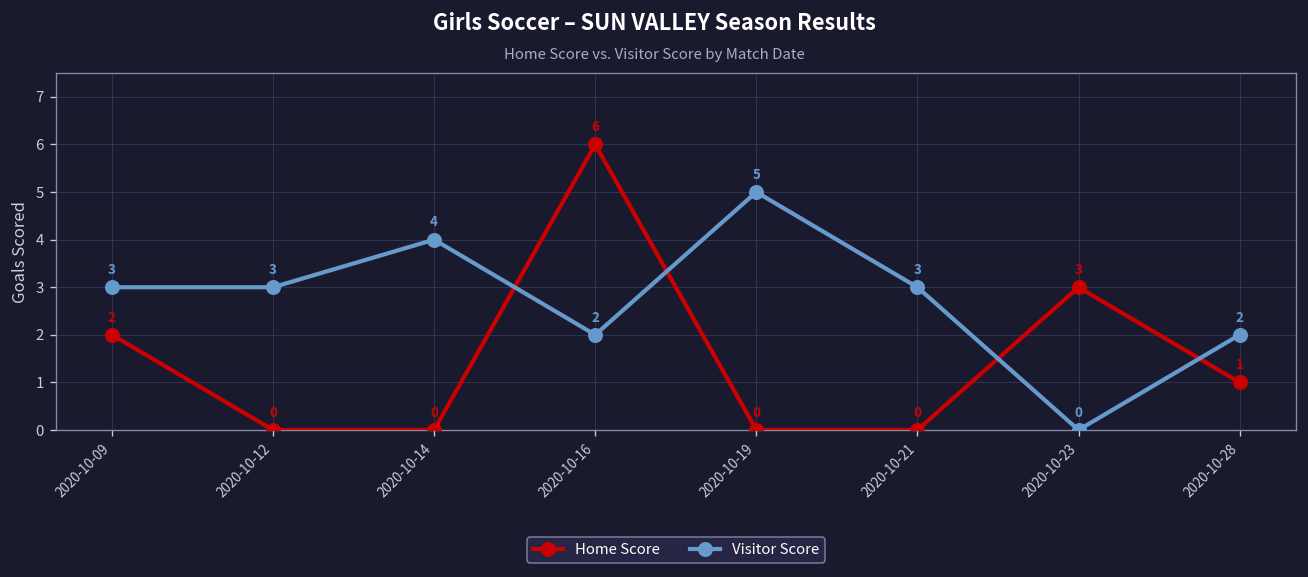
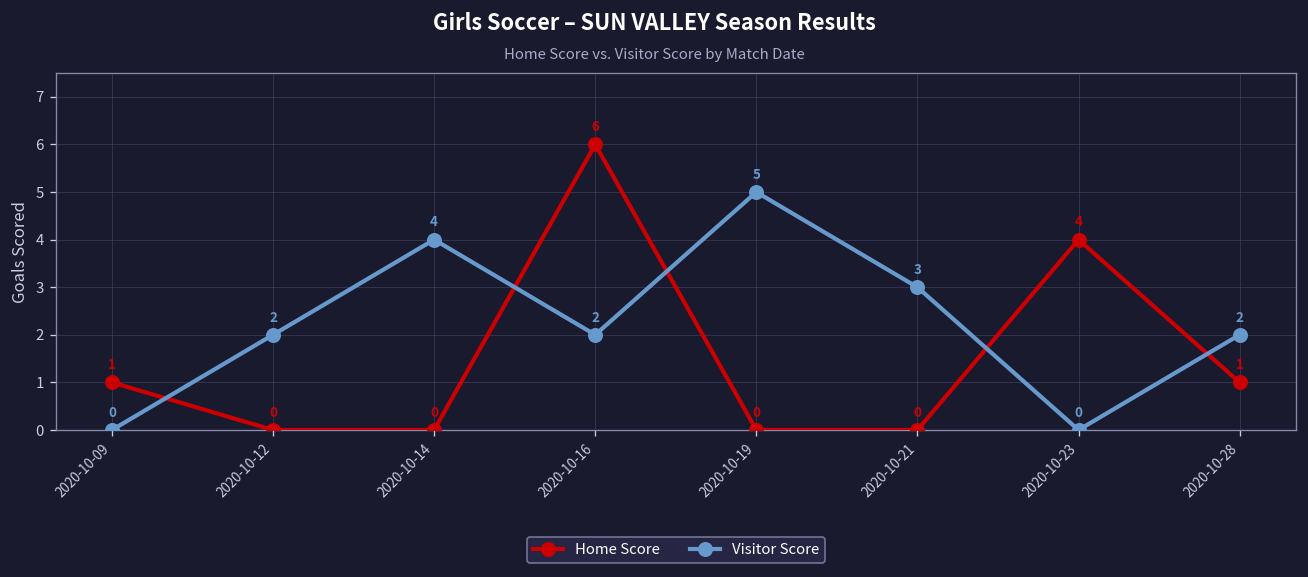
  {
    "Home Score": {
-     "2020-10-09": 2,
+     "2020-10-09": 1,
      "2020-10-12": 0,
      "2020-10-14": 0,
      "2020-10-16": 6,
      "2020-10-19": 0,
      "2020-10-21": 0,
-     "2020-10-23": 3,
+     "2020-10-23": 4,
      "2020-10-28": 1
    },
    "Visitor Score": {
-     "2020-10-09": 3,
-     "2020-10-12": 3,
+     "2020-10-09": 0,
+     "2020-10-12": 2,
      "2020-10-14": 4,
      "2020-10-16": 2,
      "2020-10-19": 5,
      "2020-10-21": 3,
      "2020-10-23": 0,
      "2020-10-28": 2
    }
  }
